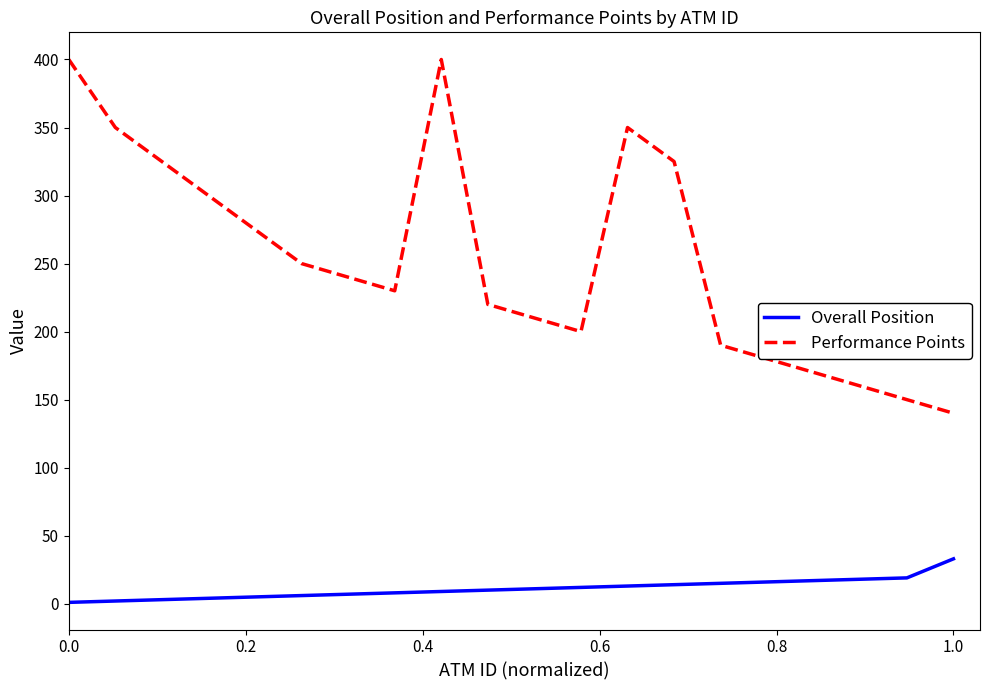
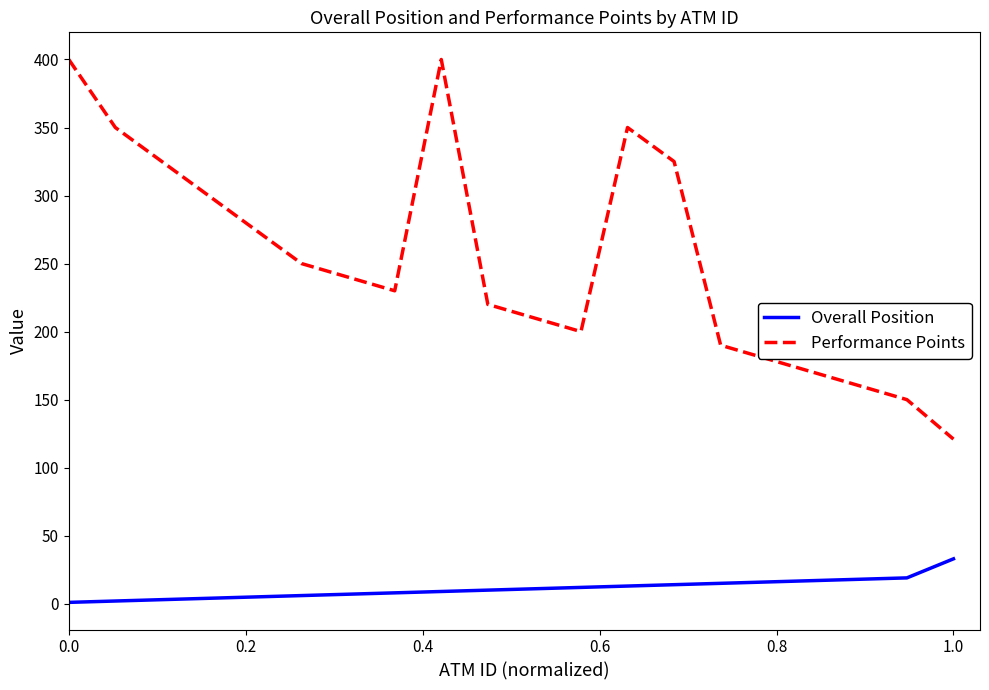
  {
    "Overall Position": {
      "0.0": 1,
      "1.0": 33
    },
    "Performance Points": {
      "0.0": 400,
-     "1.0": 140
+     "1.0": 121
    }
  }
